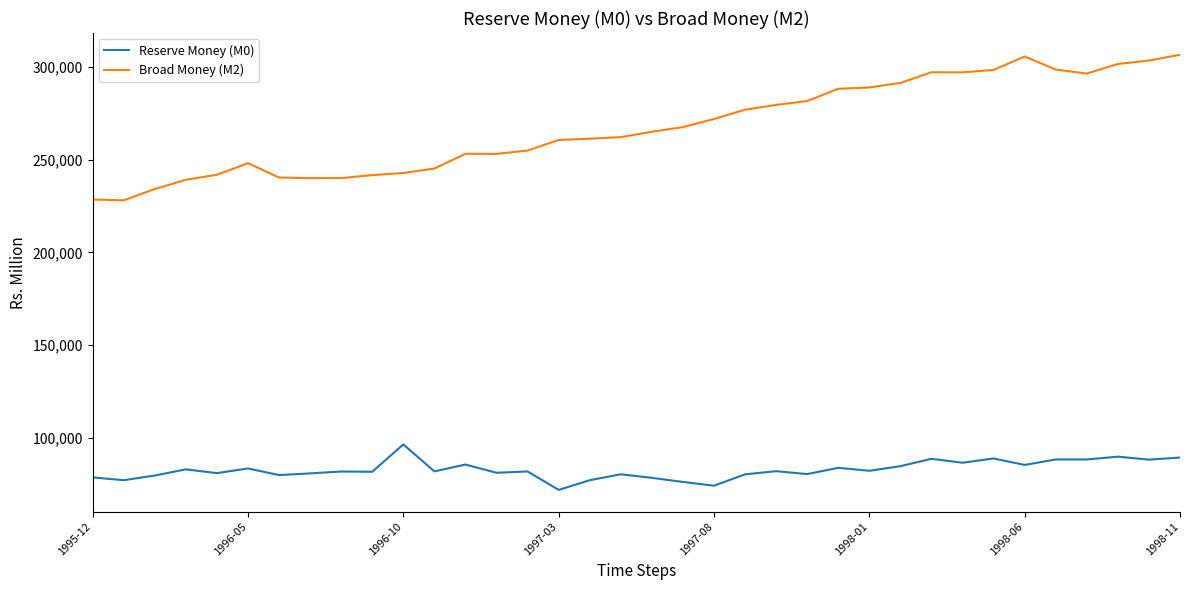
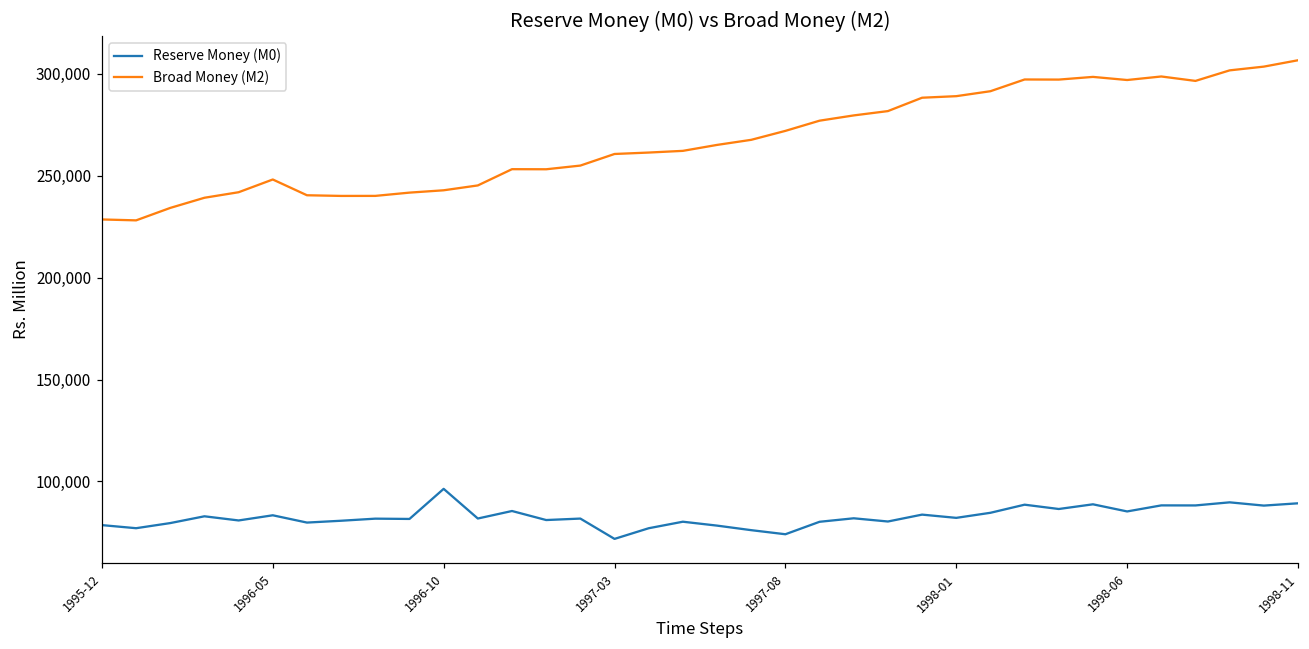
  {
    "Reserve Money (M0)": {
      "1995-12": "79,000",
      "1996-05": "83,000",
      "1996-10": "96,000",
      "1997-03": "72,000",
      "1997-08": "74,000",
      "1998-01": "82,000",
      "1998-06": "85,000",
      "1998-11": "89,000"
    },
    "Broad Money (M2)": {
      "1995-12": "229,000",
      "1996-05": "248,000",
      "1996-10": "243,000",
      "1997-03": "261,000",
      "1997-08": "272,000",
      "1998-01": "289,000",
-     "1998-06": "306,000",
+     "1998-06": "297,000",
      "1998-11": "307,000"
    }
  }
